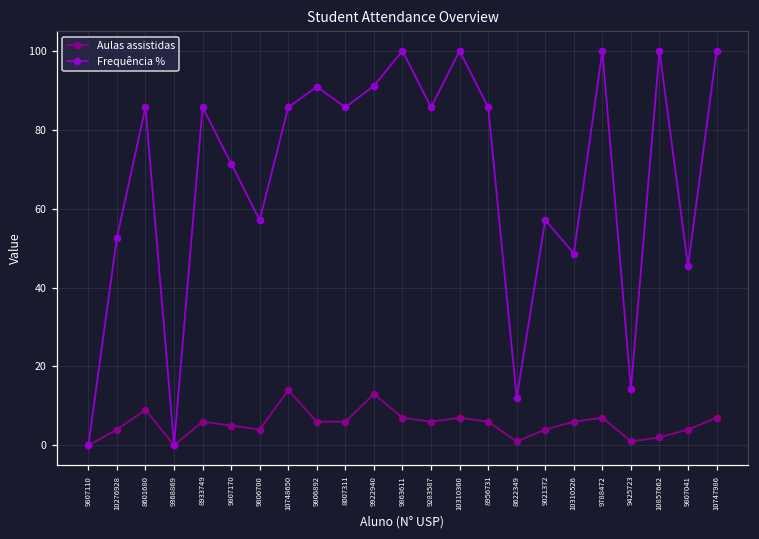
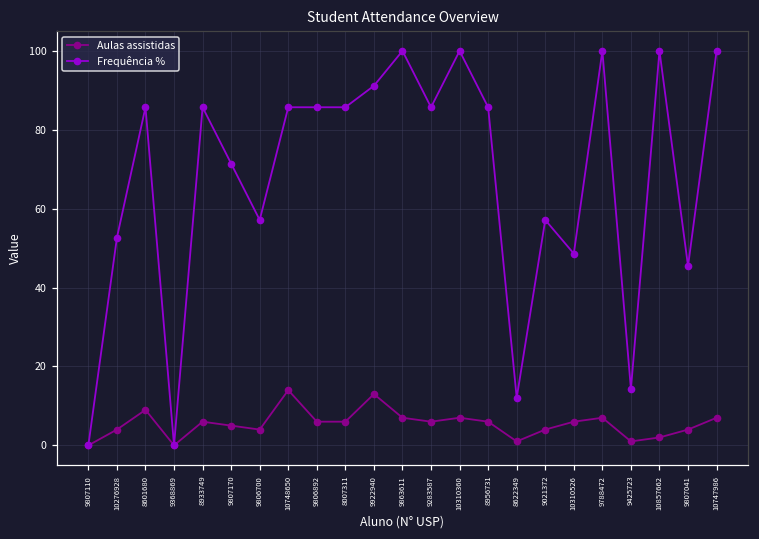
  {
    "Aulas assistidas": {
      "10276928": 4,
      "8601680": 9,
      "8933749": 6,
      "9807170": 5,
      "9806700": 4,
      "10748650": 14,
      "9806892": 6,
      "8007311": 6,
      "9922940": 13,
      "9863611": 7,
      "9283587": 6,
      "10310360": 7,
      "8956731": 6,
      "8622349": 1,
      "9021372": 4,
      "10310526": 6,
      "9788472": 7,
      "9425723": 1,
      "10857662": 2,
      "9807041": 4,
      "10747986": 7
    },
    "Frequência %": {
      "10276928": 53,
      "8601680": 86,
      "8933749": 86,
      "9807170": 71,
      "9806700": 57,
      "10748650": 86,
-     "9806892": 91,
+     "9806892": 86,
      "8007311": 86,
      "9922940": 91,
      "9863611": 100,
      "9283587": 86,
      "10310360": 100,
      "8956731": 86,
      "8622349": 12,
      "9021372": 57,
      "10310526": 49,
      "9788472": 100,
      "9425723": 14,
      "10857662": 100,
      "9807041": 45,
      "10747986": 100
    }
  }
